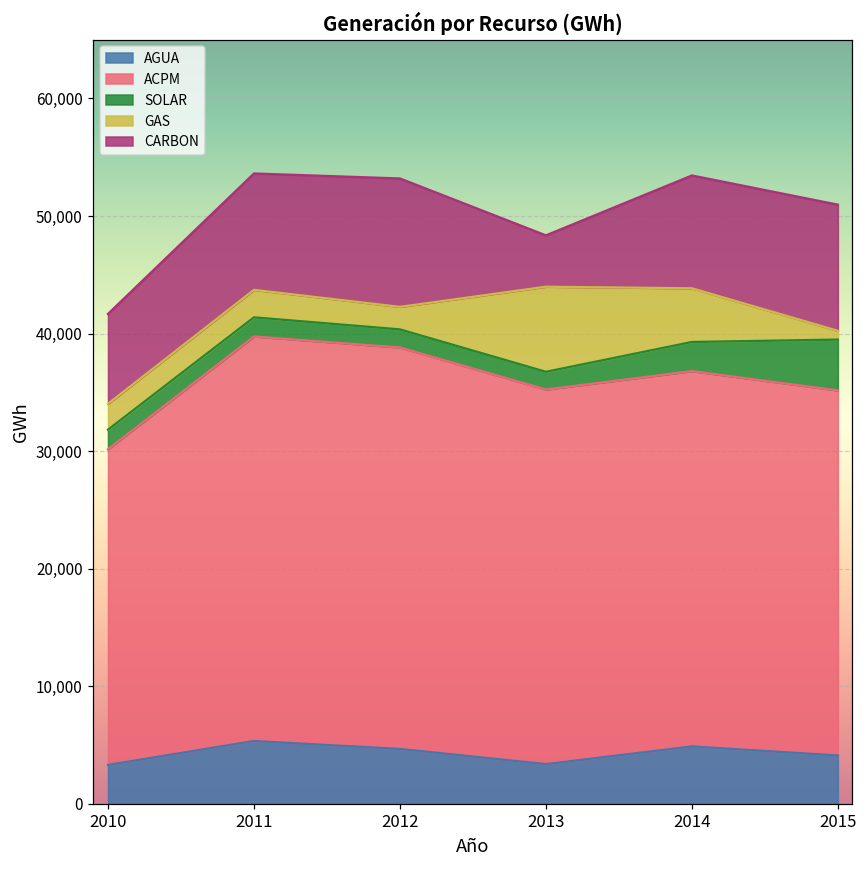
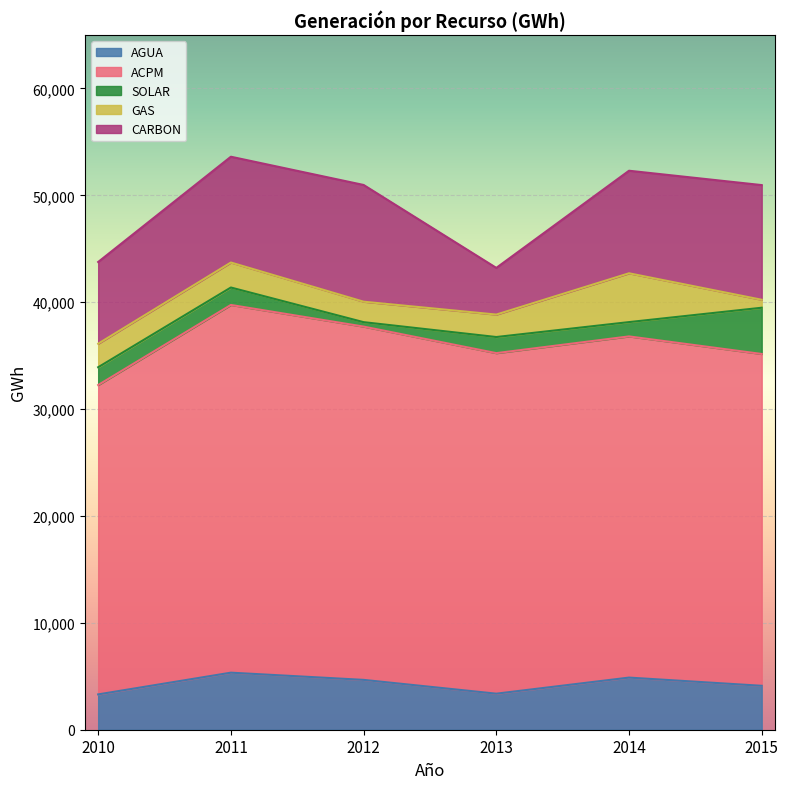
  {
    "AGUA": {
      "2010": "3,300",
      "2011": "5,300",
      "2012": "4,700",
      "2013": "3,400",
      "2014": "4,900",
      "2015": "4,100"
    },
    "ACPM": {
-     "2010": "26,900",
+     "2010": "28,900",
      "2011": "34,400",
-     "2012": "34,100",
+     "2012": "33,100",
      "2013": "31,900",
      "2014": "31,900",
      "2015": "31,000"
    },
    "SOLAR": {
      "2010": "1,700",
      "2011": "1,600",
-     "2012": "1,500",
+     "2012": "400",
      "2013": "1,500",
-     "2014": "2,500",
+     "2014": "1,300",
      "2015": "4,300"
    },
    "GAS": {
      "2010": "2,200",
      "2011": "2,300",
      "2012": "1,900",
-     "2013": "7,200",
+     "2013": "2,100",
      "2014": "4,600",
      "2015": "700"
    },
    "CARBON": {
      "2010": "7,600",
      "2011": "9,900",
      "2012": "10,900",
      "2013": "4,400",
      "2014": "9,600",
      "2015": "10,700"
    }
  }
